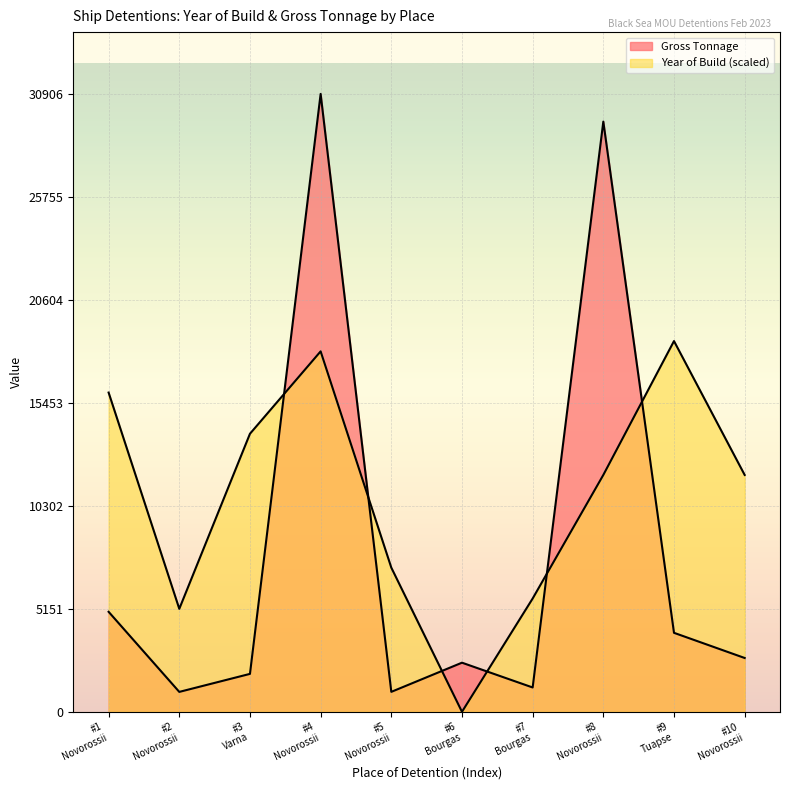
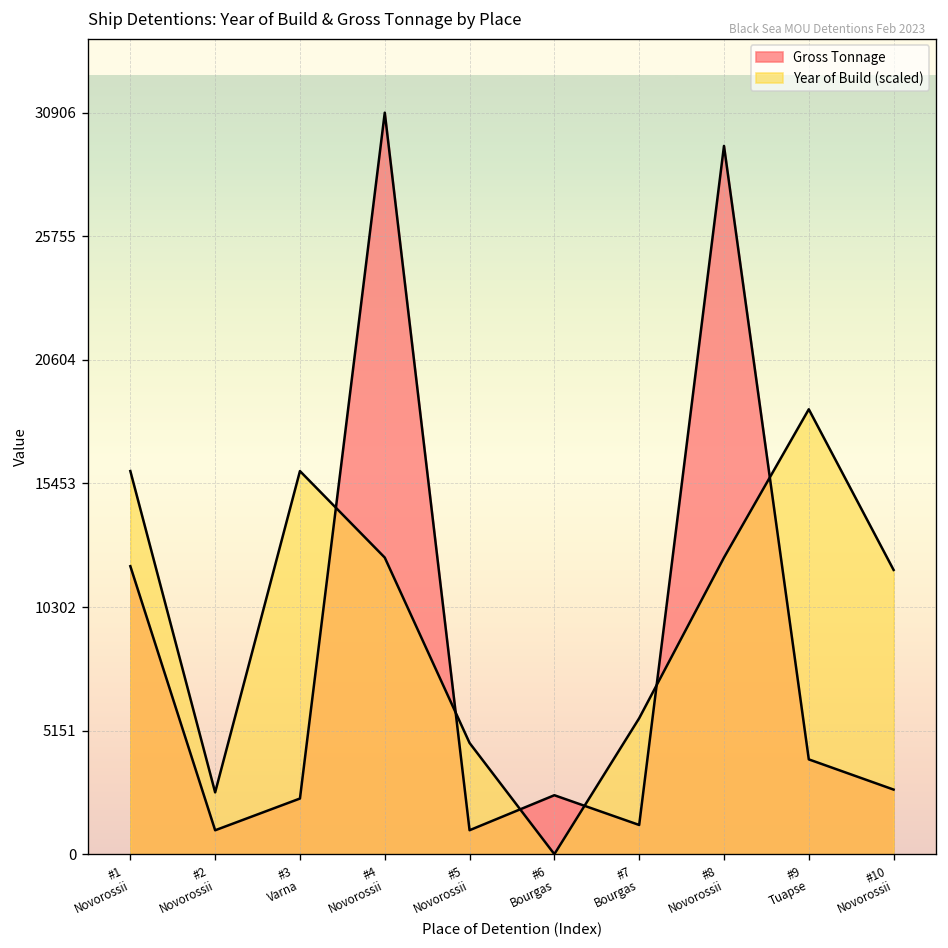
  {
    "Gross Tonnage": {
-     "#1 Novorossii": 5000,
+     "#1 Novorossii": 12000,
      "#2 Novorossii": 1000,
-     "#3 Varna": 1900,
+     "#3 Varna": 2300,
      "#4 Novorossii": 30900,
      "#5 Novorossii": 1000,
      "#6 Bourgas": 2500,
      "#7 Bourgas": 1200,
      "#8 Novorossii": 29500,
      "#9 Tuapse": 4000,
      "#10 Novorossii": 2700
    },
    "Year of Build (scaled)": {
      "#1 Novorossii": 16000,
-     "#2 Novorossii": 5200,
-     "#3 Varna": 13900,
-     "#4 Novorossii": 18000,
-     "#5 Novorossii": 7200,
+     "#2 Novorossii": 2600,
+     "#3 Varna": 16000,
+     "#4 Novorossii": 12400,
+     "#5 Novorossii": 4600,
      "#6 Bourgas": 0,
      "#7 Bourgas": 5700,
-     "#8 Novorossii": 11800,
+     "#8 Novorossii": 12400,
      "#9 Tuapse": 18500,
      "#10 Novorossii": 11800
    }
  }
